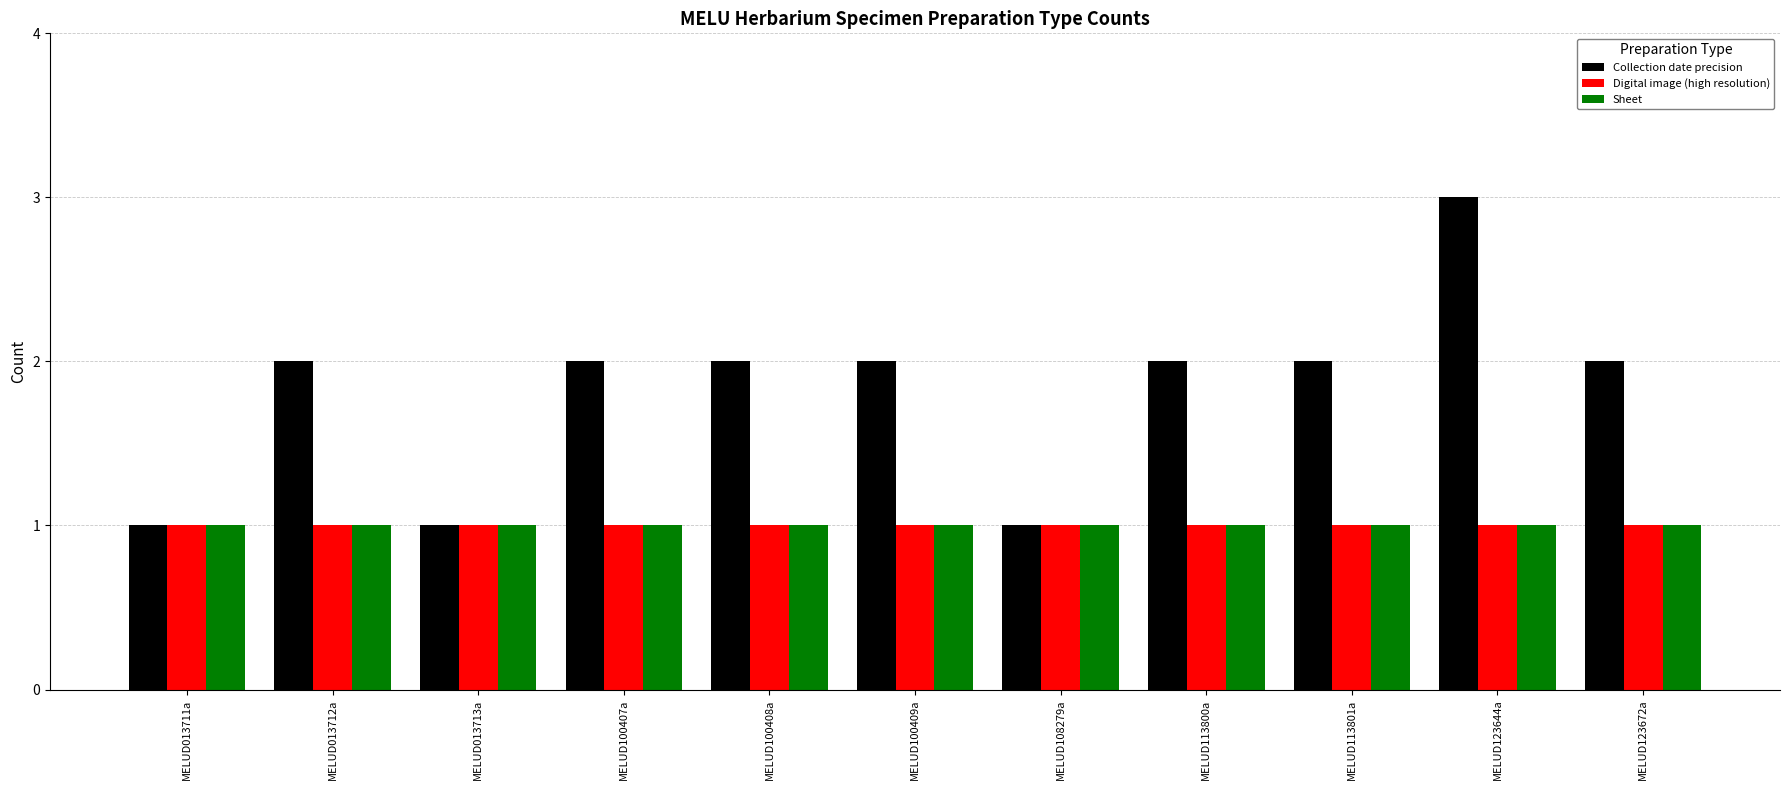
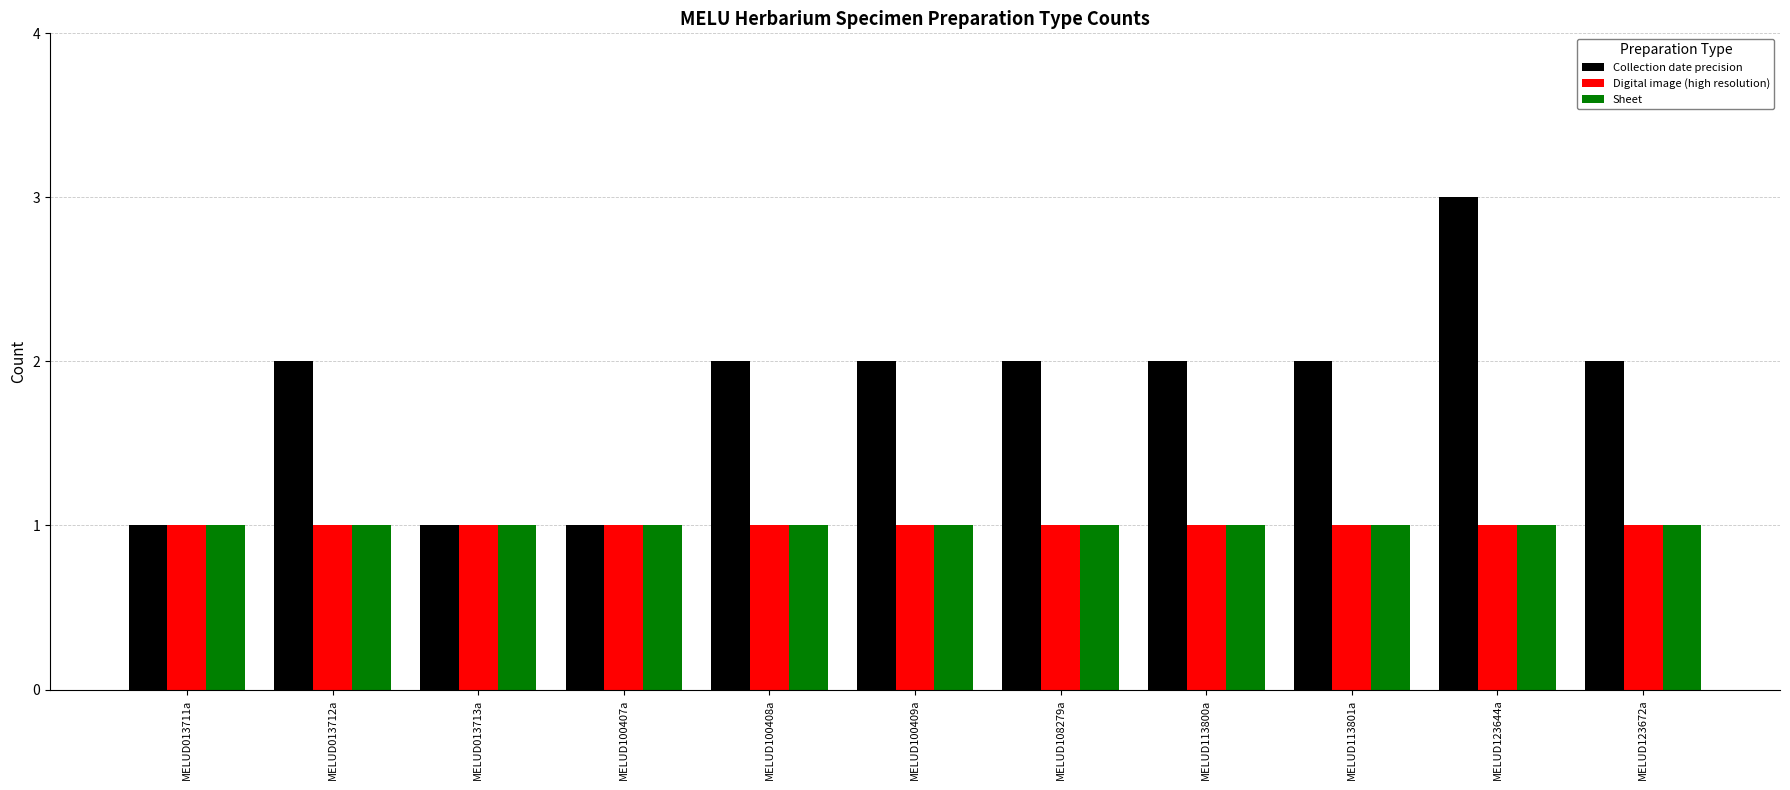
  {
    "Collection date precision": {
      "MELUD013711a": 1,
      "MELUD013712a": 2,
      "MELUD013713a": 1,
-     "MELUD100407a": 2,
+     "MELUD100407a": 1,
      "MELUD100408a": 2,
      "MELUD100409a": 2,
-     "MELUD108279a": 1,
+     "MELUD108279a": 2,
      "MELUD113800a": 2,
      "MELUD113801a": 2,
      "MELUD123644a": 3,
      "MELUD123672a": 2
    },
    "Digital image (high resolution)": {
      "MELUD013711a": 1,
      "MELUD013712a": 1,
      "MELUD013713a": 1,
      "MELUD100407a": 1,
      "MELUD100408a": 1,
      "MELUD100409a": 1,
      "MELUD108279a": 1,
      "MELUD113800a": 1,
      "MELUD113801a": 1,
      "MELUD123644a": 1,
      "MELUD123672a": 1
    },
    "Sheet": {
      "MELUD013711a": 1,
      "MELUD013712a": 1,
      "MELUD013713a": 1,
      "MELUD100407a": 1,
      "MELUD100408a": 1,
      "MELUD100409a": 1,
      "MELUD108279a": 1,
      "MELUD113800a": 1,
      "MELUD113801a": 1,
      "MELUD123644a": 1,
      "MELUD123672a": 1
    }
  }
